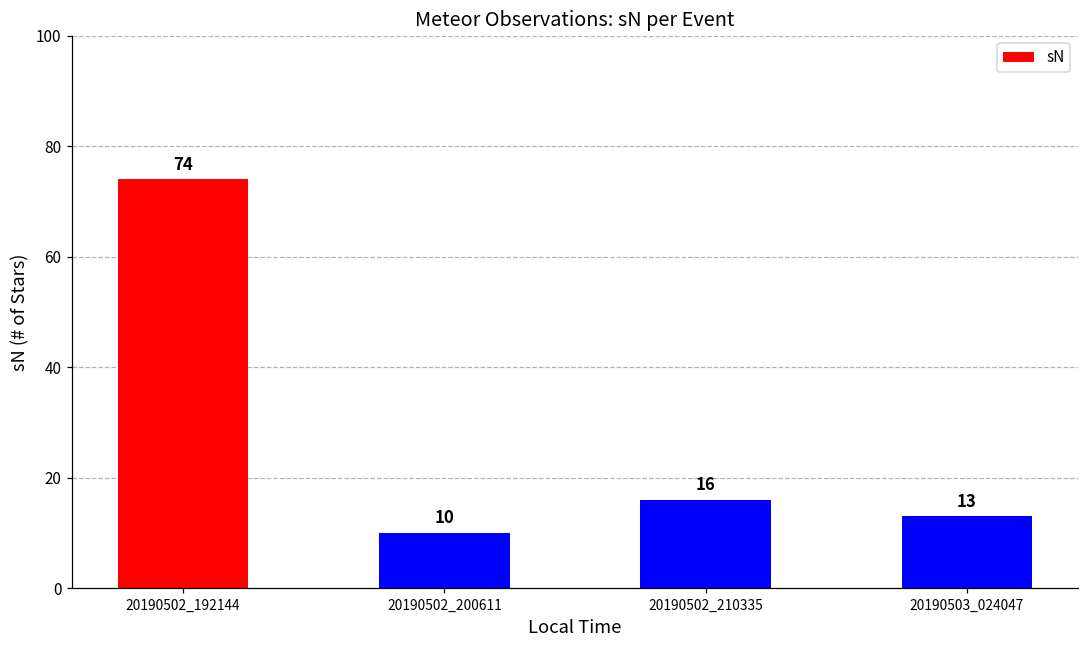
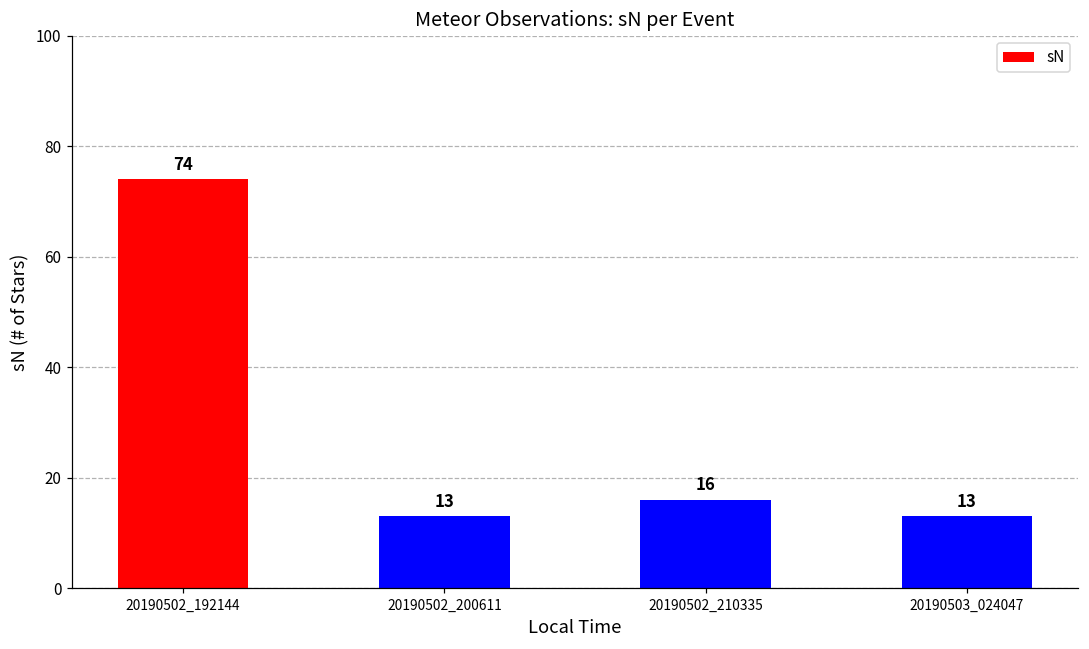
  {
    "20190502_192144": 74,
-   "20190502_200611": 10,
+   "20190502_200611": 13,
    "20190502_210335": 16,
    "20190503_024047": 13
  }
